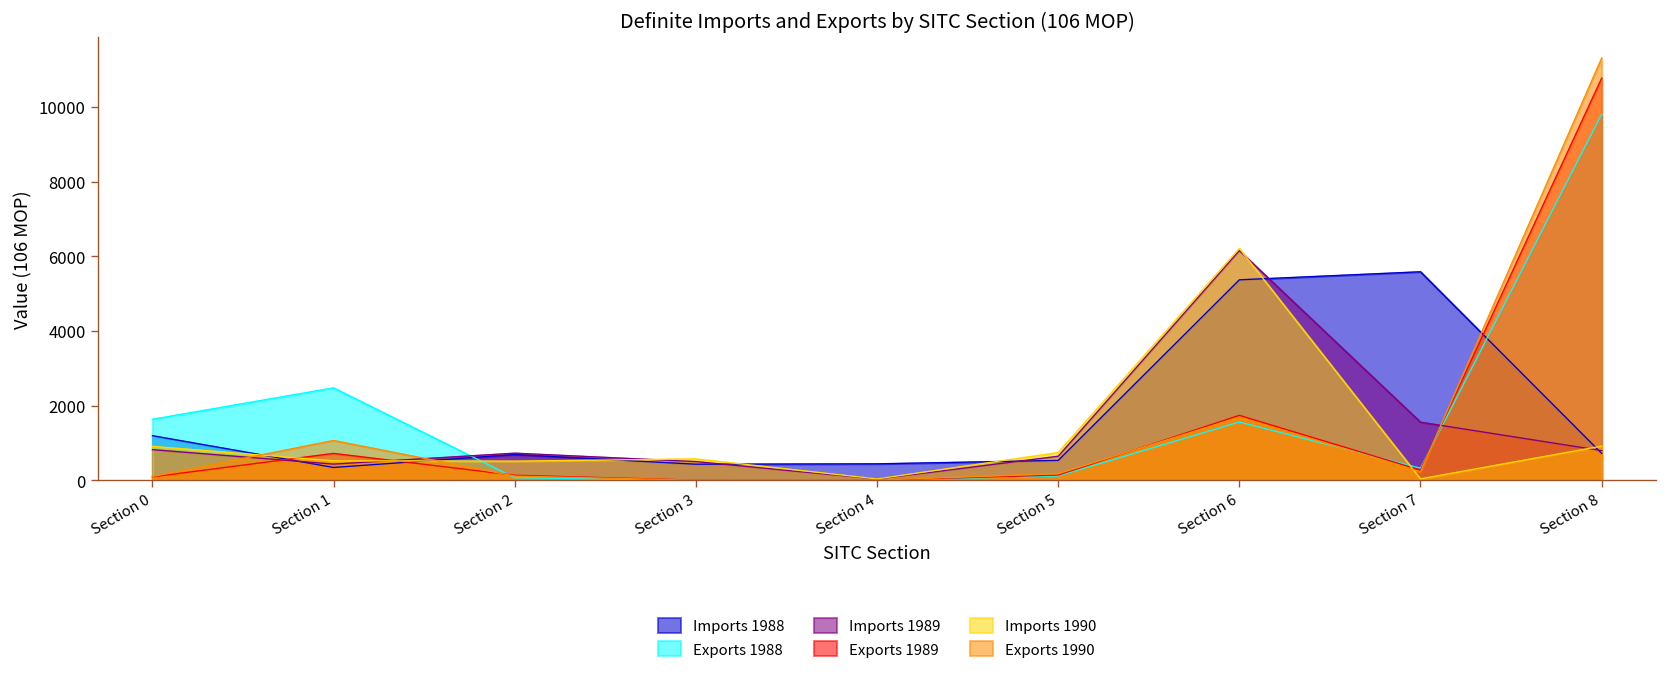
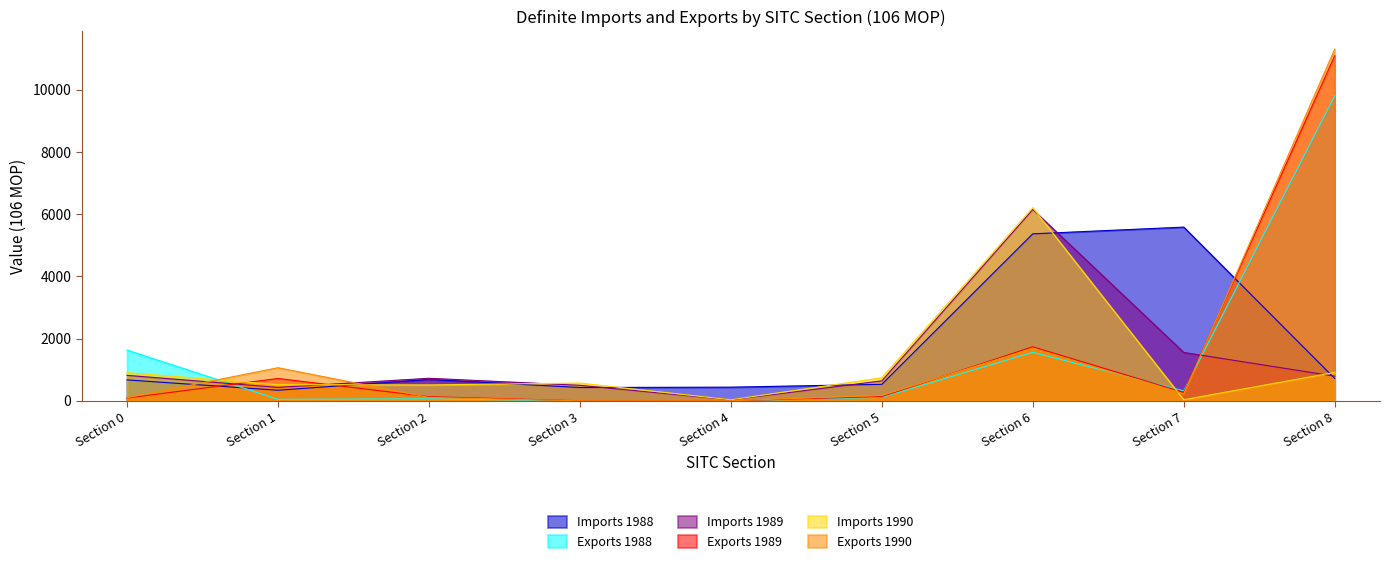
  {
    "Imports 1988": {
-     "Section 0": 1200,
+     "Section 0": 700,
      "Section 1": 300,
      "Section 4": 400,
      "Section 5": 500,
      "Section 6": 5400,
      "Section 7": 5600
    },
    "Exports 1988": {
      "Section 0": 1600,
-     "Section 1": 2500,
+     "Section 1": 0,
      "Section 6": 1600,
      "Section 8": 9800
    },
    "Imports 1989": {
      "Section 0": 800,
      "Section 1": 400,
      "Section 5": 600,
      "Section 7": 1600
    },
    "Exports 1989": {
      "Section 1": 700,
-     "Section 8": 10800
+     "Section 8": 11100
    },
    "Imports 1990": {
      "Section 0": 900,
      "Section 1": 500,
      "Section 2": 500,
      "Section 5": 700,
      "Section 7": 0,
      "Section 8": 900
    },
    "Exports 1990": {
      "Section 1": 1100,
      "Section 8": 11300
    }
  }
